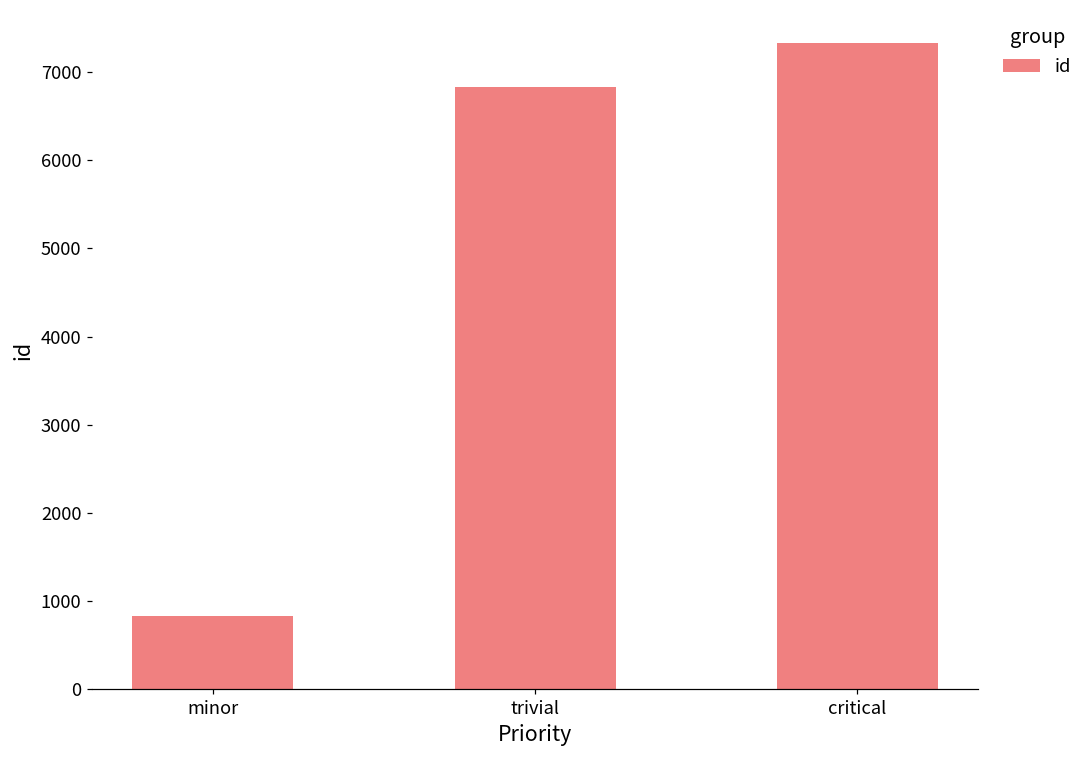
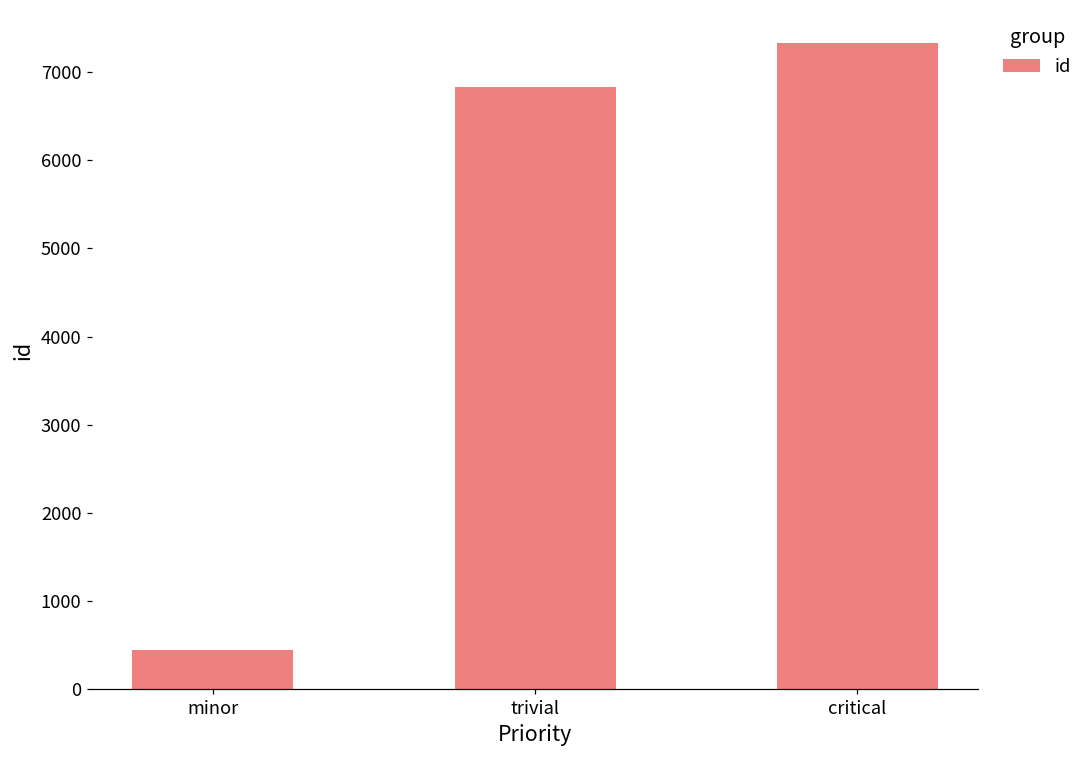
  {
-   "minor": 800,
+   "minor": 400,
    "trivial": 6800,
    "critical": 7300
  }
